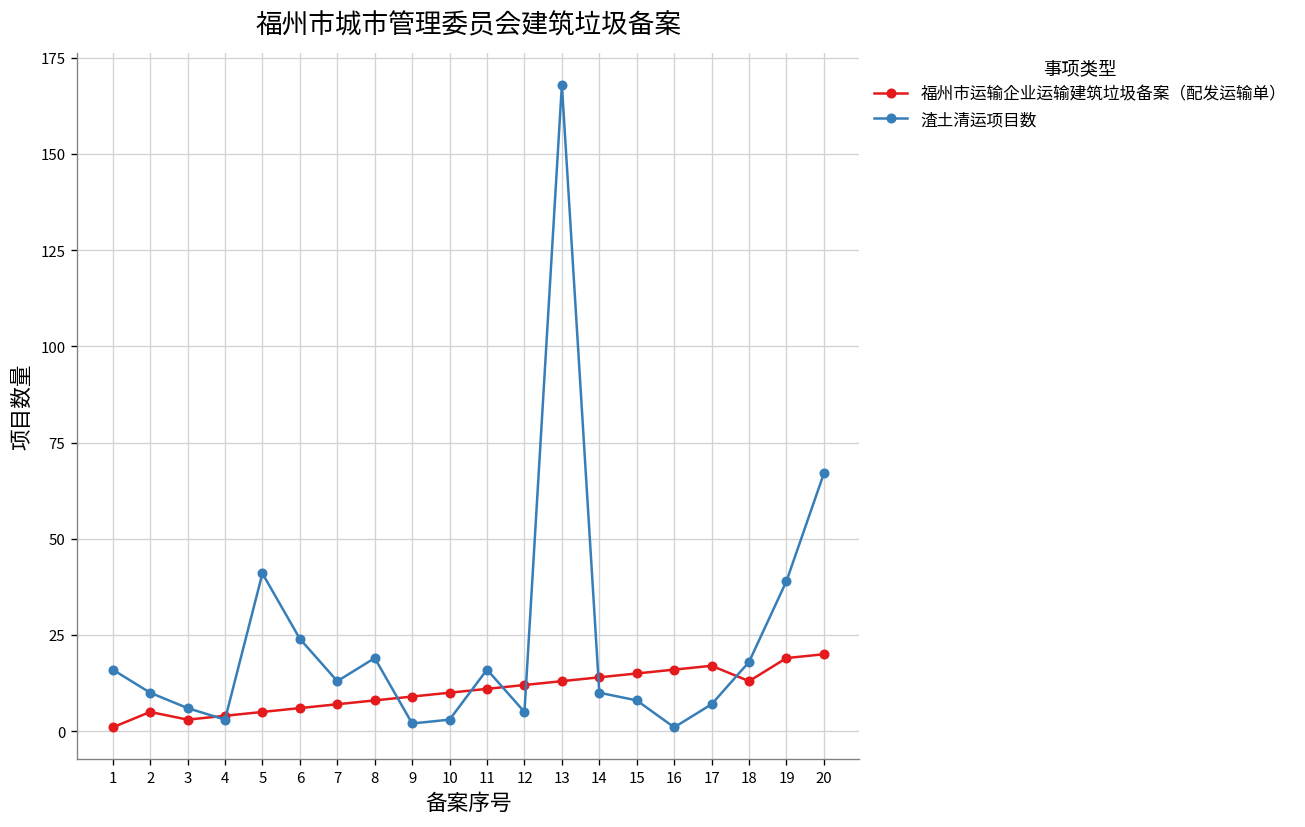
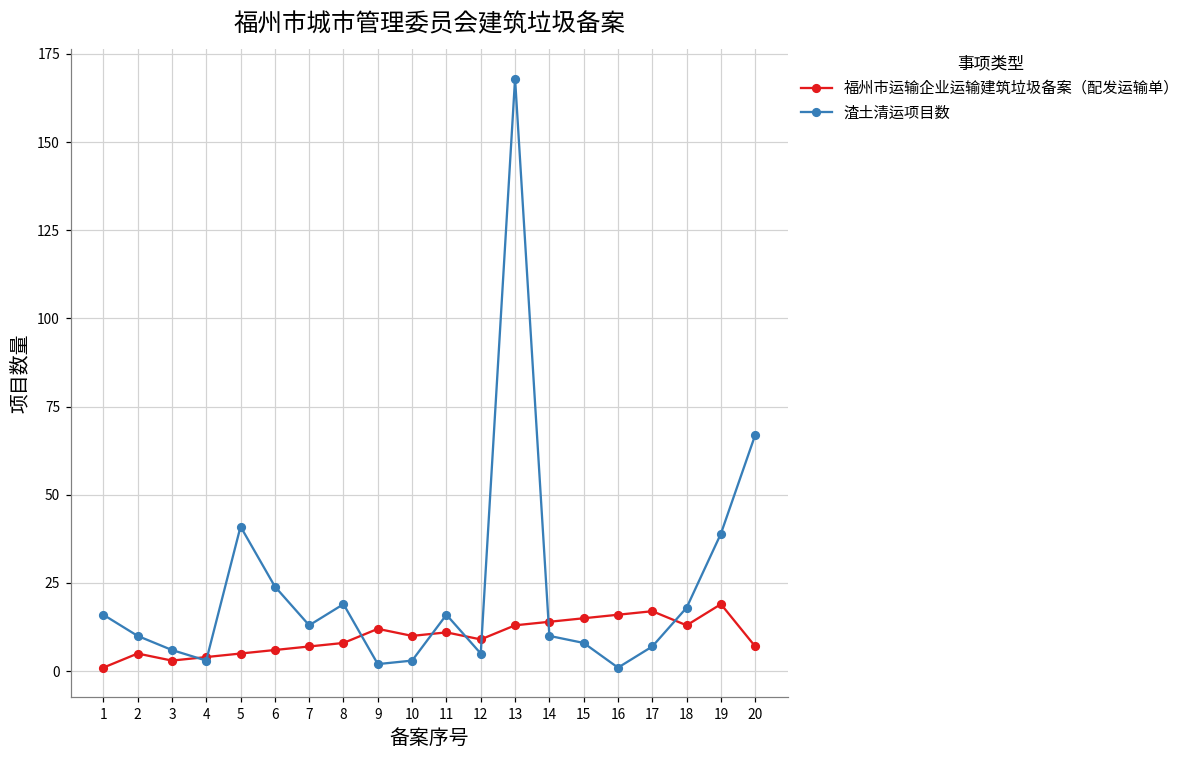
  {
    "福州市运输企业运输建筑垃圾备案（配发运输单）": {
      "1": 1,
      "2": 5,
      "3": 3,
      "4": 4,
      "5": 5,
      "6": 6,
      "7": 7,
      "8": 8,
-     "9": 9,
+     "9": 12,
      "10": 10,
      "11": 11,
-     "12": 12,
+     "12": 9,
      "13": 13,
      "14": 14,
      "15": 15,
      "16": 16,
      "17": 17,
      "18": 13,
      "19": 19,
-     "20": 20
+     "20": 7
    },
    "渣土清运项目数": {
      "1": 16,
      "2": 10,
      "3": 6,
      "4": 3,
      "5": 41,
      "6": 24,
      "7": 13,
      "8": 19,
      "9": 2,
      "10": 3,
      "11": 16,
      "12": 5,
      "13": 168,
      "14": 10,
      "15": 8,
      "16": 1,
      "17": 7,
      "18": 18,
      "19": 39,
      "20": 67
    }
  }
